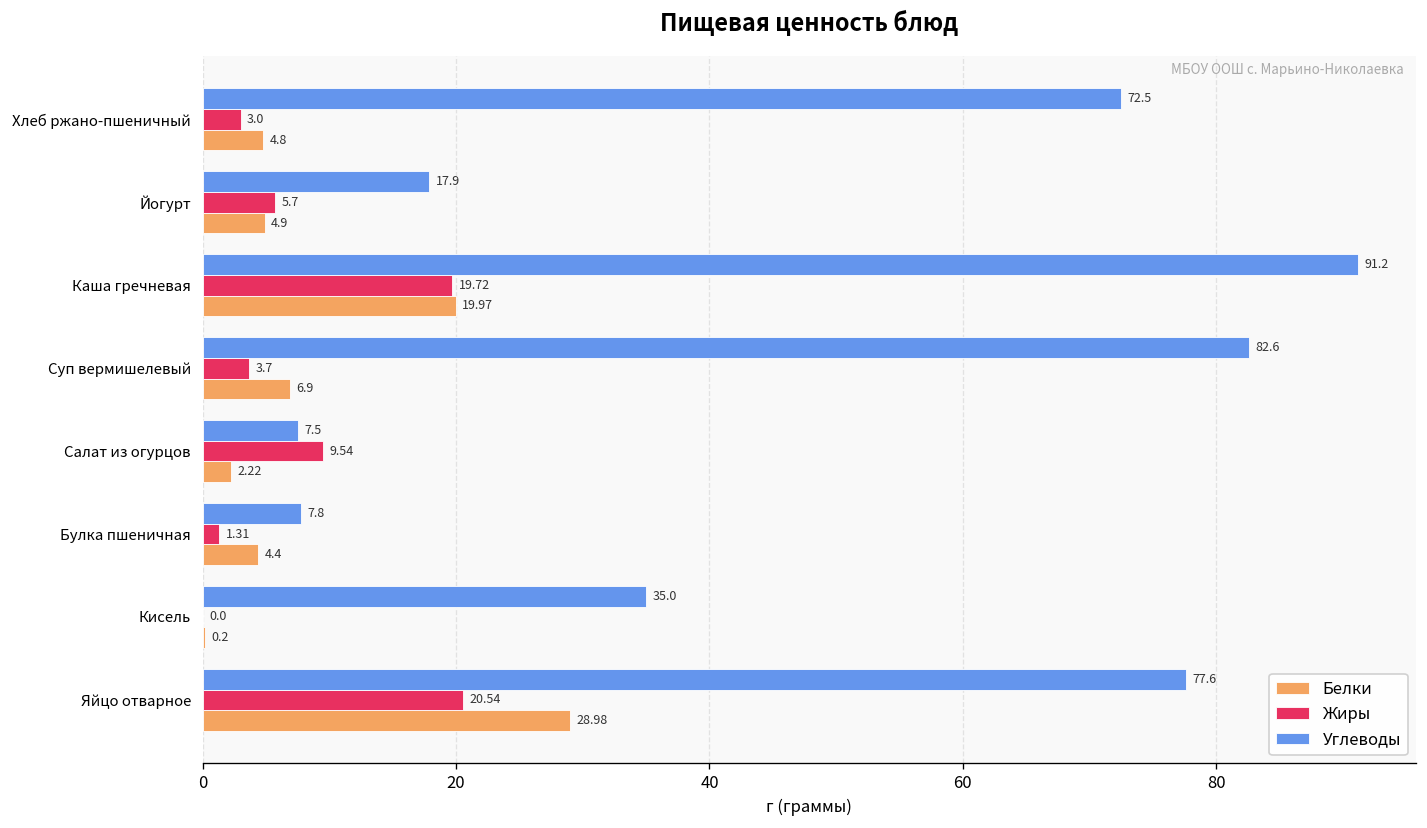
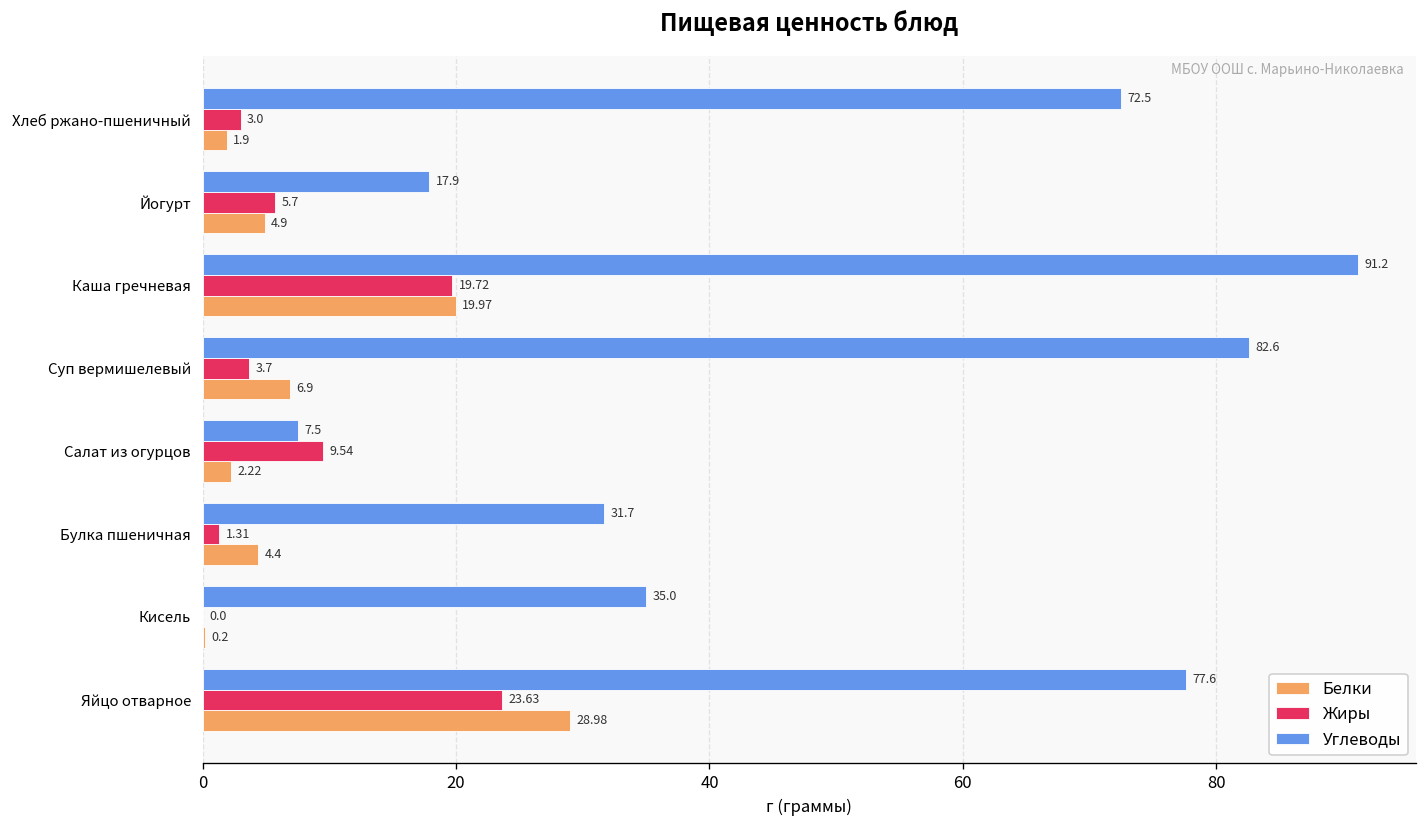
  {
    "Белки": {
-     "Хлеб ржано-пшеничный": 4.8,
+     "Хлеб ржано-пшеничный": 1.9,
      "Йогурт": 4.9,
      "Каша гречневая": 19.97,
      "Суп вермишелевый": 6.9,
      "Салат из огурцов": 2.22,
      "Булка пшеничная": 4.4,
      "Кисель": 0.2,
      "Яйцо отварное": 28.98
    },
    "Жиры": {
      "Хлеб ржано-пшеничный": 3.0,
      "Йогурт": 5.7,
      "Каша гречневая": 19.72,
      "Суп вермишелевый": 3.7,
      "Салат из огурцов": 9.54,
      "Булка пшеничная": 1.31,
      "Кисель": 0.0,
-     "Яйцо отварное": 20.54
+     "Яйцо отварное": 23.63
    },
    "Углеводы": {
      "Хлеб ржано-пшеничный": 72.5,
      "Йогурт": 17.9,
      "Каша гречневая": 91.2,
      "Суп вермишелевый": 82.6,
      "Салат из огурцов": 7.5,
-     "Булка пшеничная": 7.8,
+     "Булка пшеничная": 31.7,
      "Кисель": 35.0,
      "Яйцо отварное": 77.6
    }
  }
